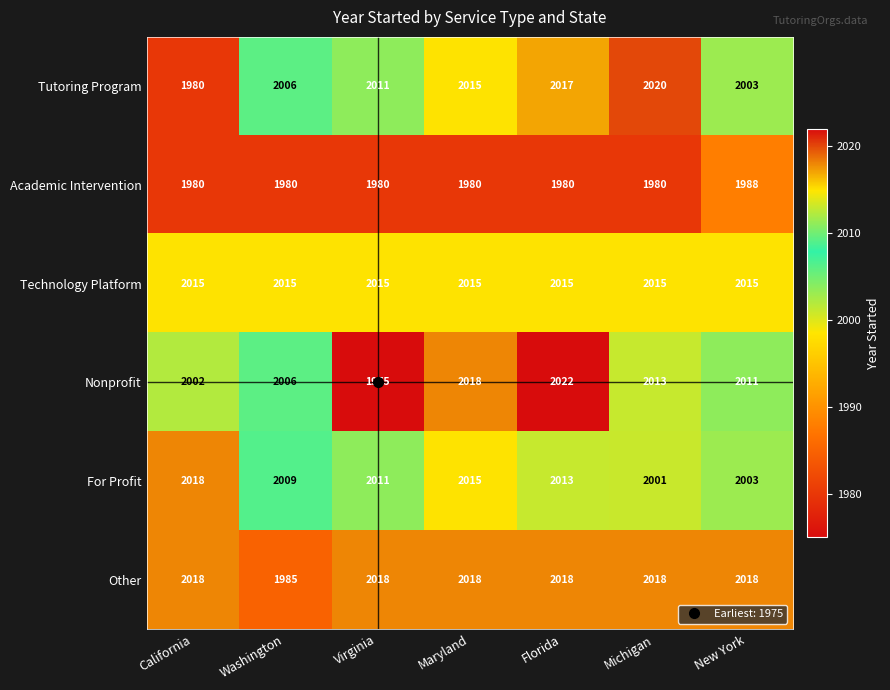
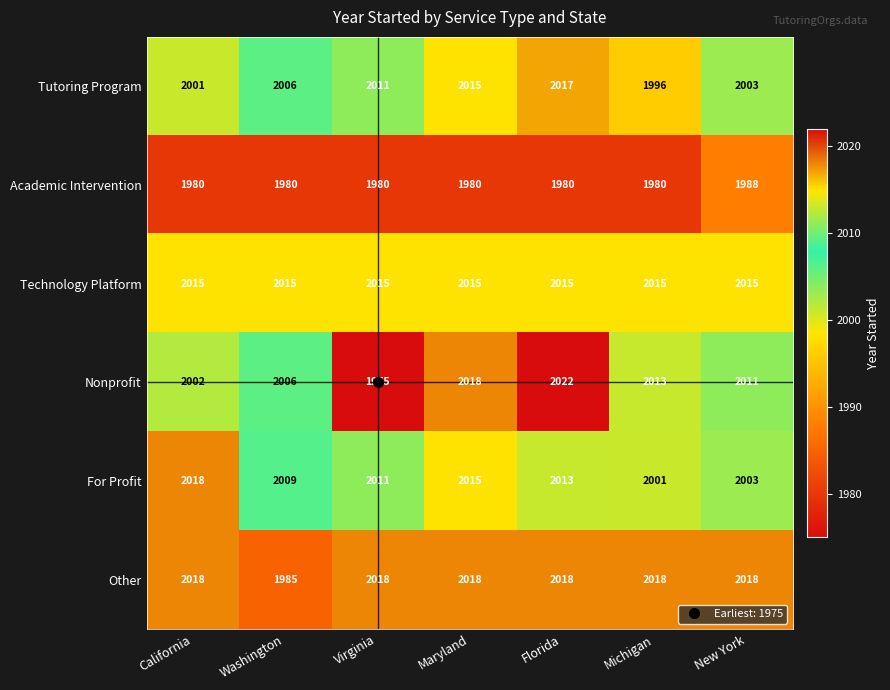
  {
    "Tutoring Program": {
-     "California": 1980,
+     "California": 2001,
      "Washington": 2006,
      "Virginia": 2011,
      "Maryland": 2015,
      "Florida": 2017,
-     "Michigan": 2020,
+     "Michigan": 1996,
      "New York": 2003
    },
    "Academic Intervention": {
      "California": 1980,
      "Washington": 1980,
      "Virginia": 1980,
      "Maryland": 1980,
      "Florida": 1980,
      "Michigan": 1980,
      "New York": 1988
    },
    "Technology Platform": {
      "California": 2015,
      "Washington": 2015,
      "Virginia": 2015,
      "Maryland": 2015,
      "Florida": 2015,
      "Michigan": 2015,
      "New York": 2015
    },
    "Nonprofit": {
      "California": 2002,
      "Washington": 2006,
      "Maryland": 2018,
      "Florida": 2022,
      "Michigan": 2013,
      "New York": 2011
    },
    "For Profit": {
      "California": 2018,
      "Washington": 2009,
      "Virginia": 2011,
      "Maryland": 2015,
      "Florida": 2013,
      "Michigan": 2001,
      "New York": 2003
    },
    "Other": {
      "California": 2018,
      "Washington": 1985,
      "Virginia": 2018,
      "Maryland": 2018,
      "Florida": 2018,
      "Michigan": 2018,
      "New York": 2018
    }
  }
